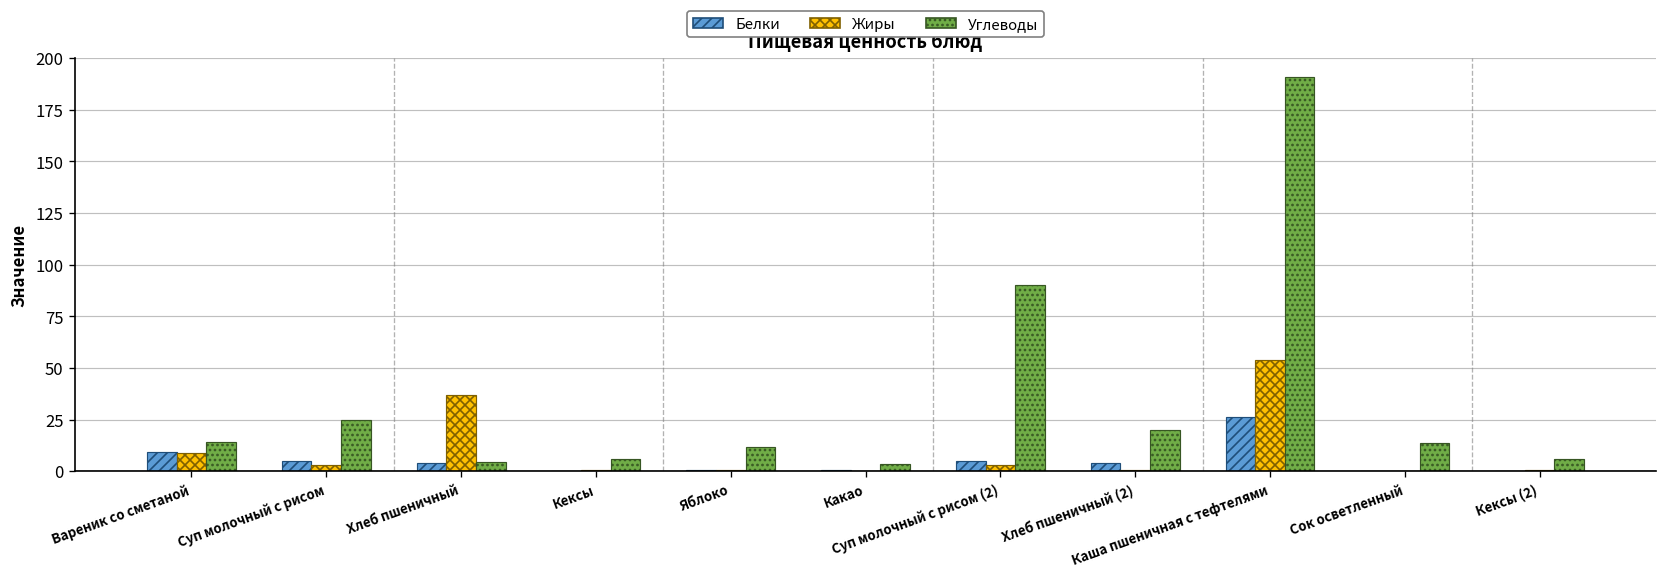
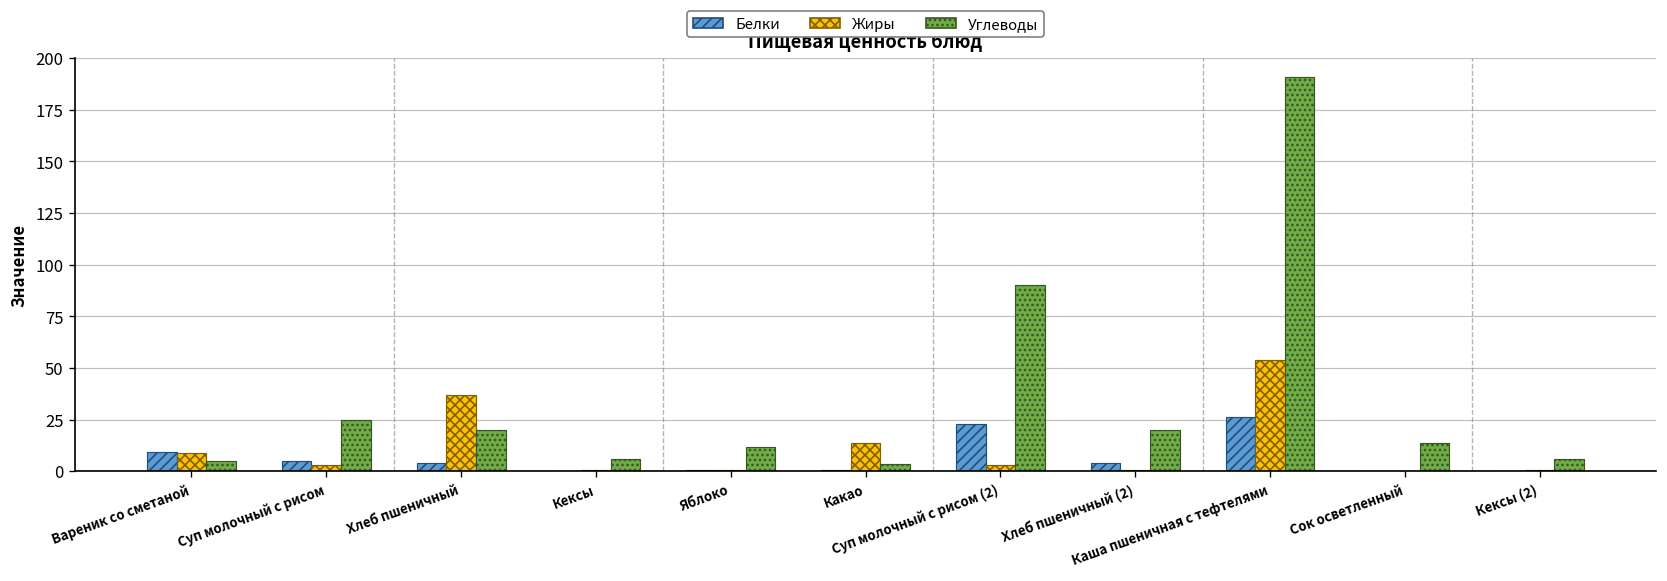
  {
    "Белки": {
      "Вареник со сметаной": 9,
      "Суп молочный с рисом": 5,
      "Хлеб пшеничный": 4,
-     "Суп молочный с рисом (2)": 5,
+     "Суп молочный с рисом (2)": 23,
      "Хлеб пшеничный (2)": 4,
      "Каша пшеничная с тефтелями": 26,
      "Сок осветленный": 0
    },
    "Жиры": {
      "Вареник со сметаной": 9,
      "Суп молочный с рисом": 3,
      "Хлеб пшеничный": 37,
-     "Какао": 0,
+     "Какао": 14,
      "Суп молочный с рисом (2)": 3,
      "Каша пшеничная с тефтелями": 54,
      "Сок осветленный": 0
    },
    "Углеводы": {
-     "Вареник со сметаной": 14,
+     "Вареник со сметаной": 5,
      "Суп молочный с рисом": 25,
-     "Хлеб пшеничный": 4,
+     "Хлеб пшеничный": 20,
      "Кексы": 6,
      "Яблоко": 12,
      "Какао": 4,
      "Суп молочный с рисом (2)": 90,
      "Хлеб пшеничный (2)": 20,
      "Каша пшеничная с тефтелями": 191,
      "Сок осветленный": 13,
      "Кексы (2)": 6
    }
  }
